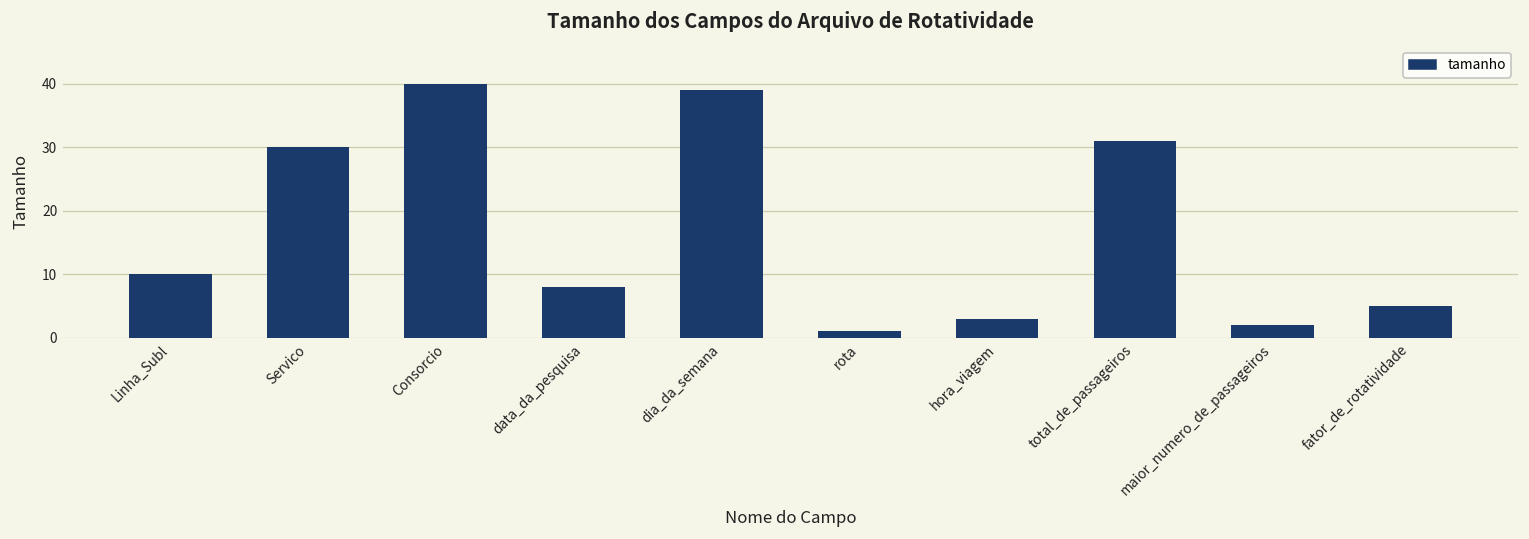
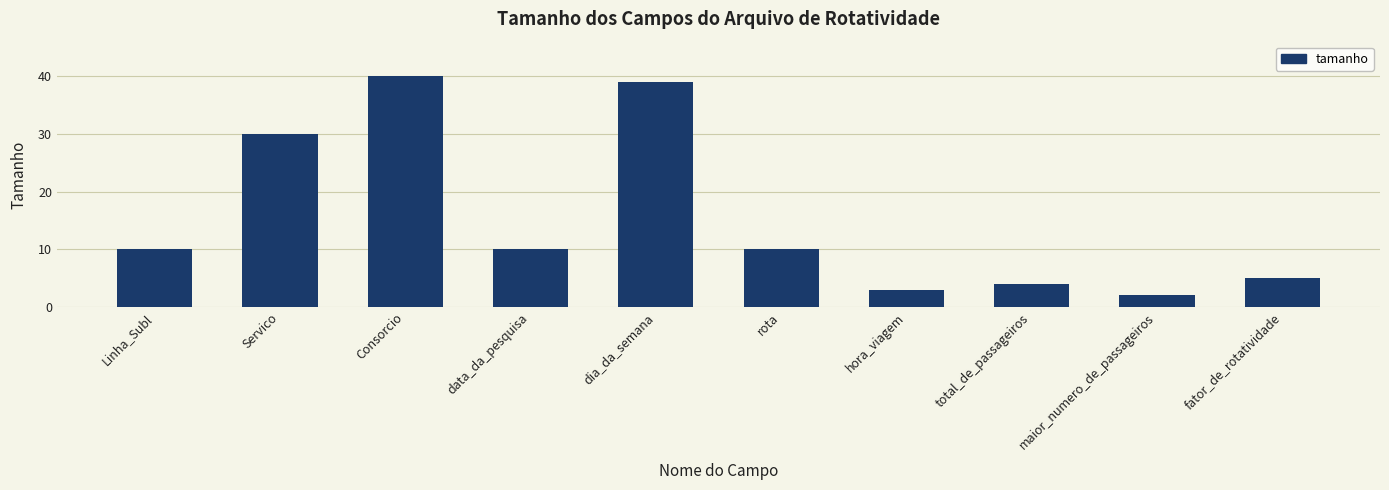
  {
    "Linha_Subl": 10,
    "Servico": 30,
    "Consorcio": 40,
-   "data_da_pesquisa": 8,
+   "data_da_pesquisa": 10,
    "dia_da_semana": 39,
-   "rota": 1,
+   "rota": 10,
    "hora_viagem": 3,
-   "total_de_passageiros": 31,
+   "total_de_passageiros": 4,
    "maior_numero_de_passageiros": 2,
    "fator_de_rotatividade": 5
  }
